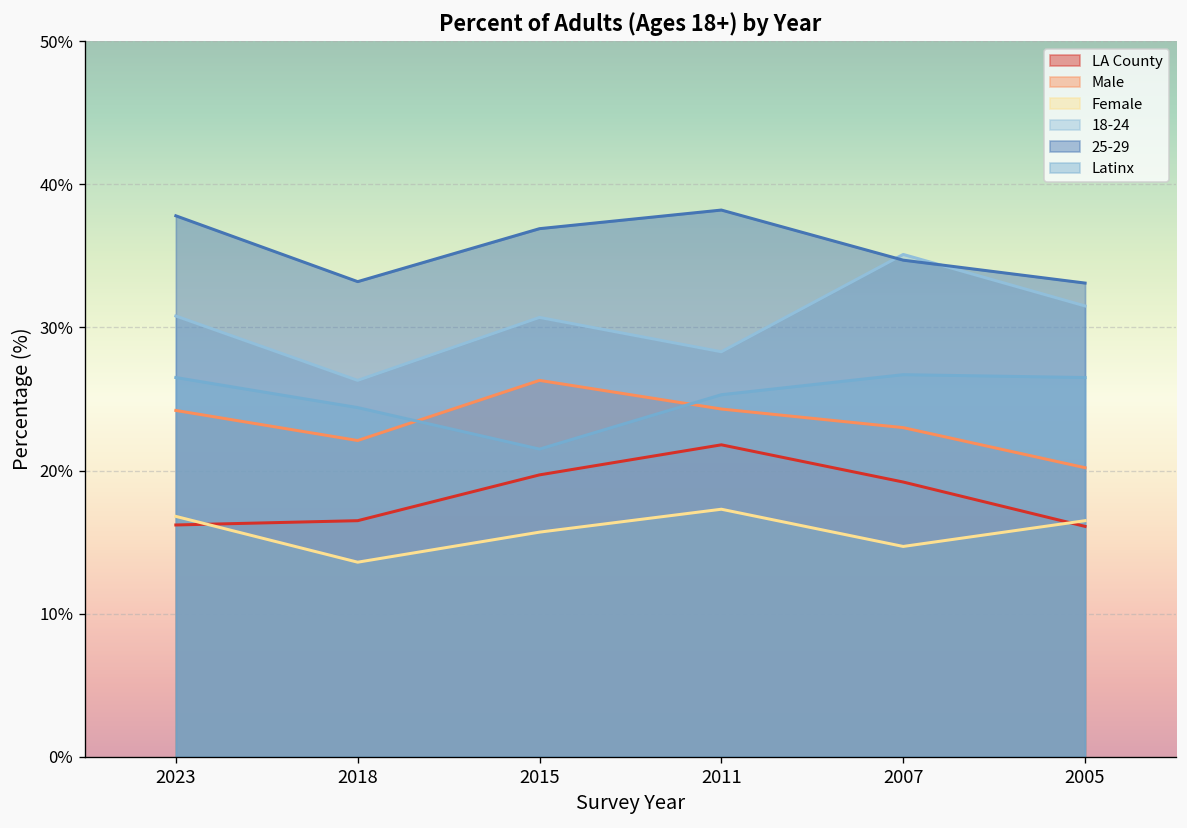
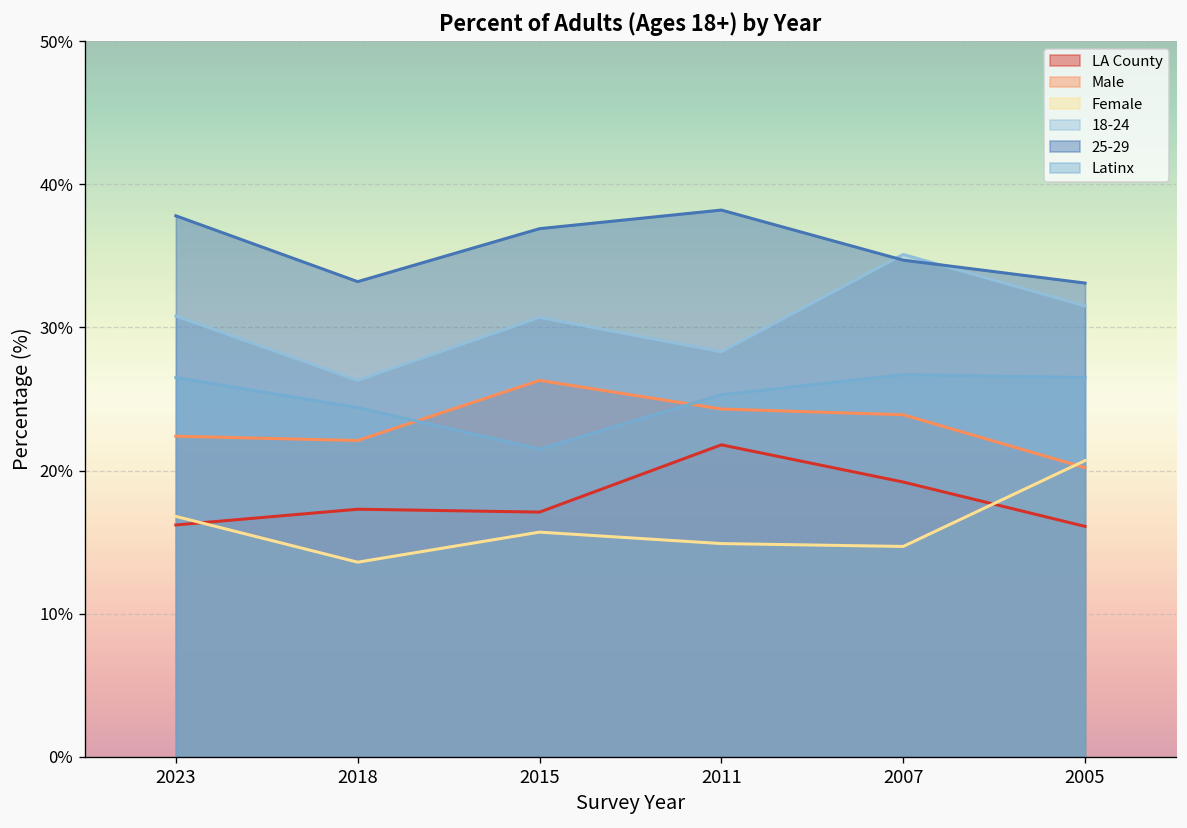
  {
    "LA County": {
      "2023": "16.2%",
-     "2018": "16.5%",
-     "2015": "19.7%",
+     "2018": "17.3%",
+     "2015": "17.1%",
      "2011": "21.8%",
      "2007": "19.2%",
      "2005": "16.1%"
    },
    "Male": {
-     "2023": "24.2%",
+     "2023": "22.4%",
      "2018": "22.1%",
      "2015": "26.3%",
      "2011": "24.3%",
-     "2007": "23.0%",
+     "2007": "23.9%",
      "2005": "20.2%"
    },
    "Female": {
      "2023": "16.8%",
      "2018": "13.6%",
      "2015": "15.7%",
-     "2011": "17.3%",
+     "2011": "14.9%",
      "2007": "14.7%",
-     "2005": "16.5%"
+     "2005": "20.7%"
    }
  }
